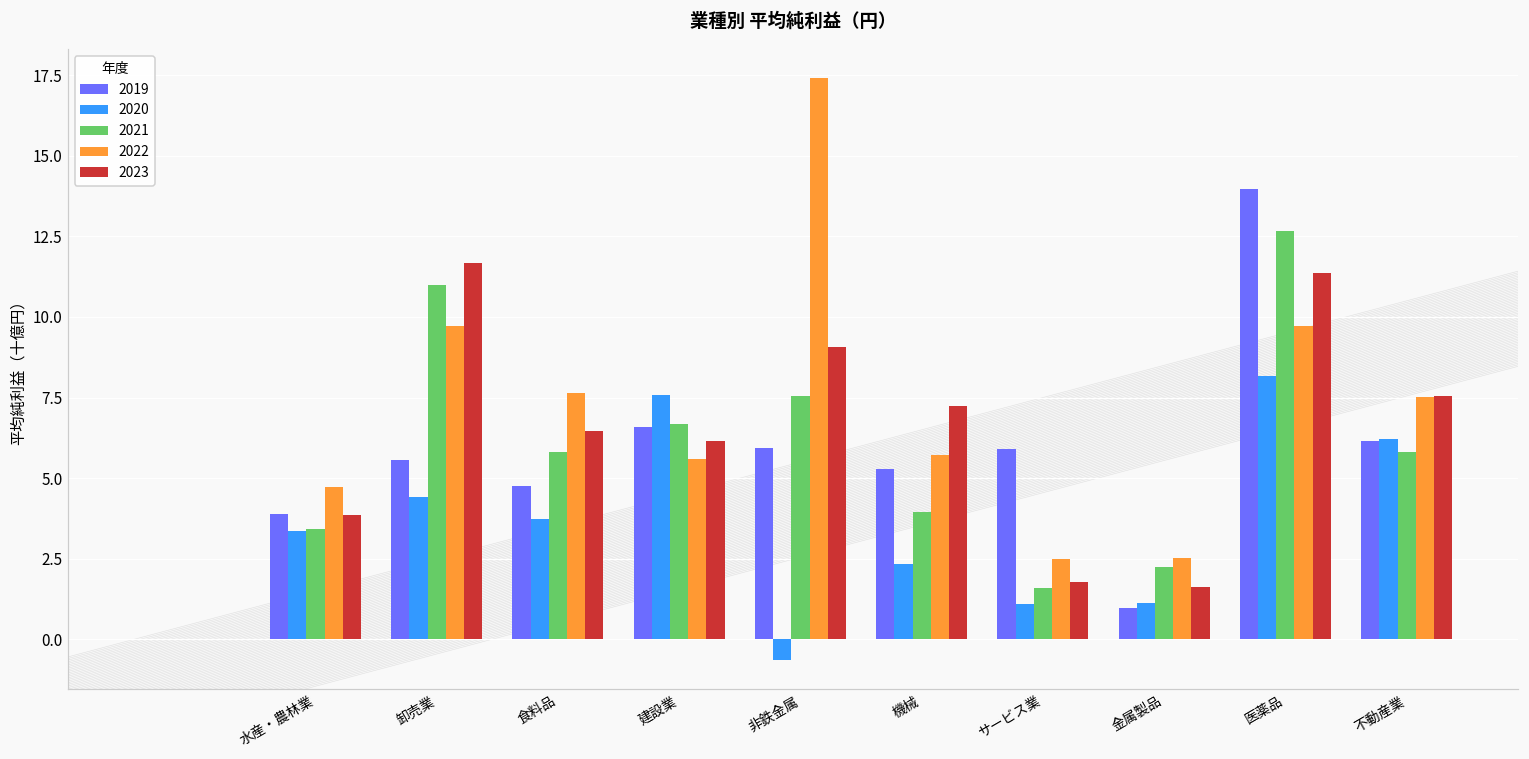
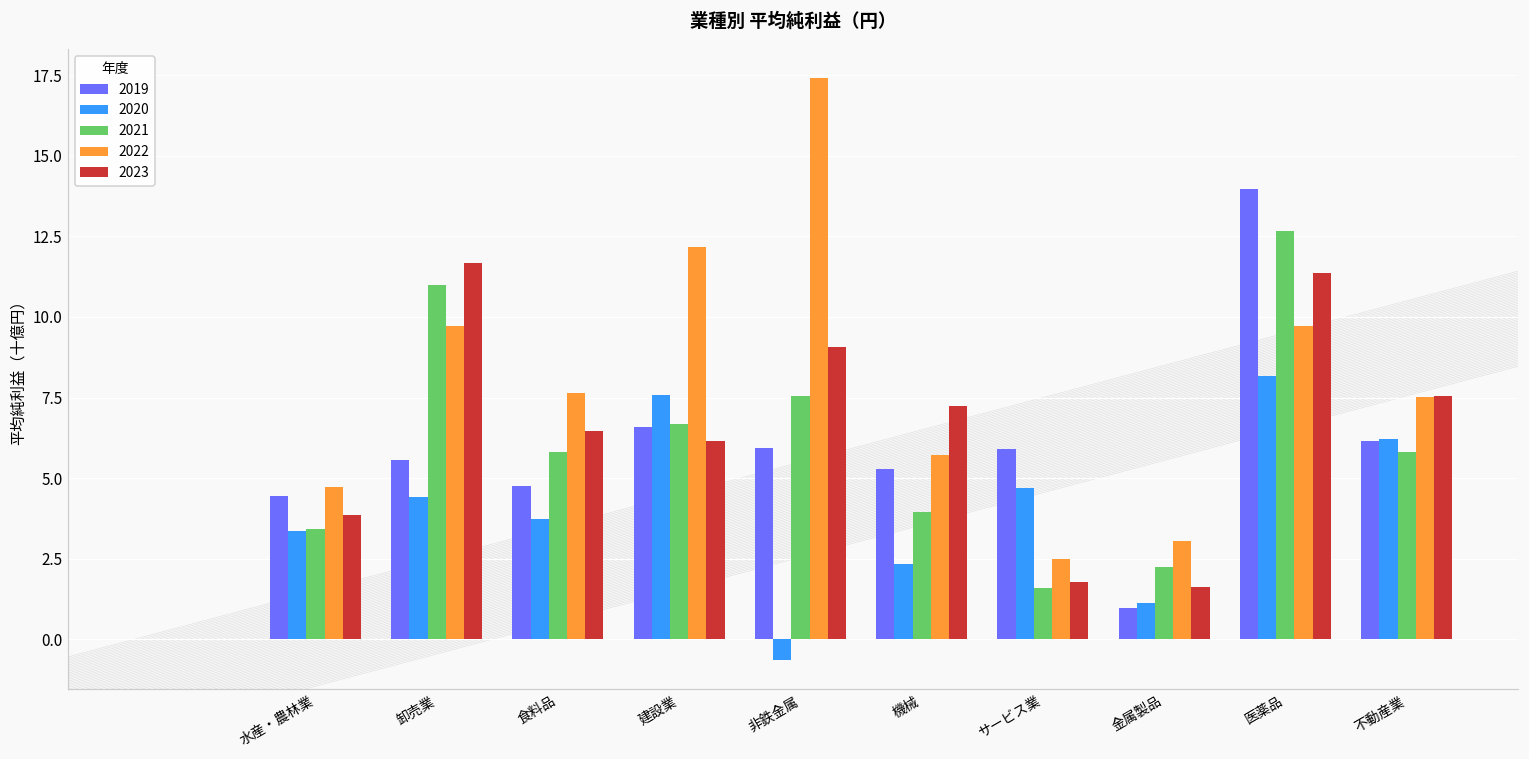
  {
    "2019": {
-     "水産・農林業": 3.9,
+     "水産・農林業": 4.4,
      "卸売業": 5.6,
      "食料品": 4.8,
      "建設業": 6.6,
      "非鉄金属": 5.9,
      "機械": 5.3,
      "サービス業": 5.9,
      "金属製品": 1.0,
      "医薬品": 14.0,
      "不動産業": 6.1
    },
    "2020": {
      "水産・農林業": 3.4,
      "卸売業": 4.4,
      "食料品": 3.8,
      "建設業": 7.6,
      "非鉄金属": -0.6,
      "機械": 2.3,
-     "サービス業": 1.1,
+     "サービス業": 4.7,
      "金属製品": 1.1,
      "医薬品": 8.2,
      "不動産業": 6.2
    },
    "2021": {
      "水産・農林業": 3.4,
      "卸売業": 11.0,
      "食料品": 5.8,
      "建設業": 6.7,
      "非鉄金属": 7.6,
      "機械": 4.0,
      "サービス業": 1.6,
      "金属製品": 2.2,
      "医薬品": 12.7,
      "不動産業": 5.8
    },
    "2022": {
      "水産・農林業": 4.7,
      "卸売業": 9.7,
      "食料品": 7.6,
-     "建設業": 5.6,
+     "建設業": 12.2,
      "非鉄金属": 17.4,
      "機械": 5.7,
      "サービス業": 2.5,
-     "金属製品": 2.5,
+     "金属製品": 3.0,
      "医薬品": 9.7,
      "不動産業": 7.5
    },
    "2023": {
      "水産・農林業": 3.9,
      "卸売業": 11.7,
      "食料品": 6.5,
      "建設業": 6.1,
      "非鉄金属": 9.1,
      "機械": 7.3,
      "サービス業": 1.8,
      "金属製品": 1.6,
      "医薬品": 11.4,
      "不動産業": 7.6
    }
  }
